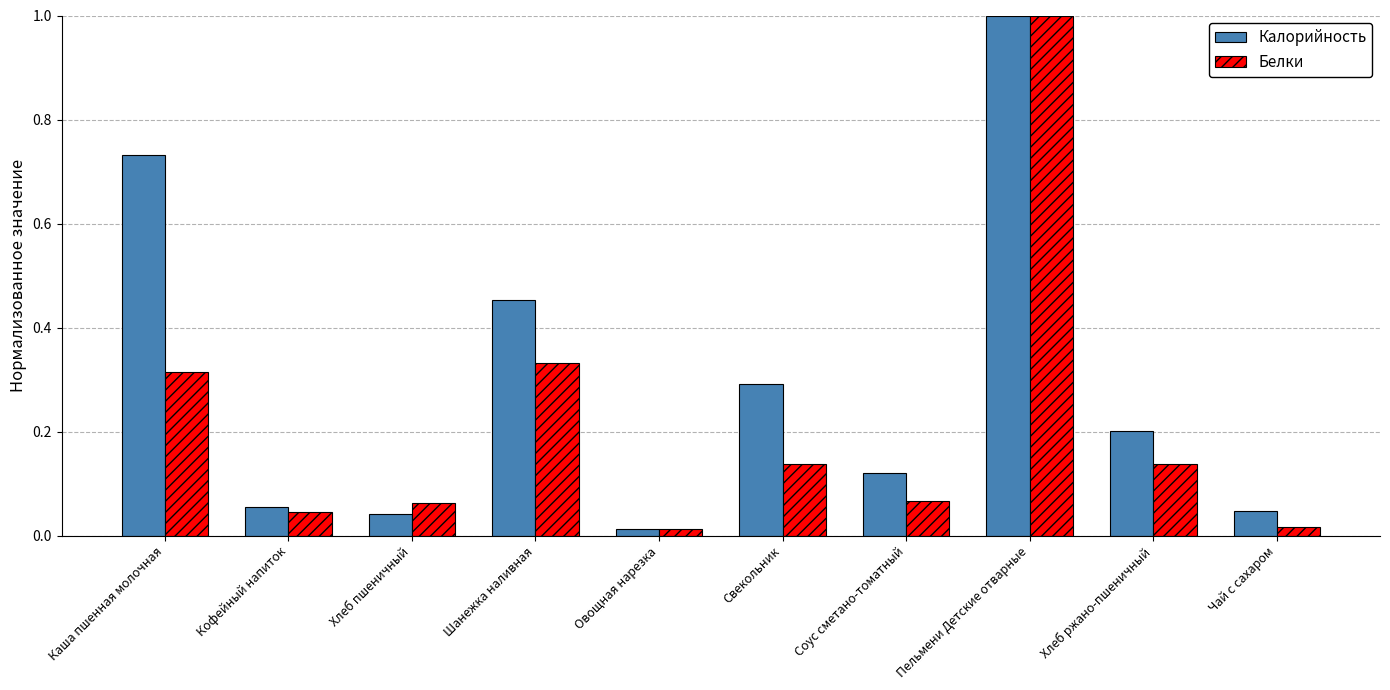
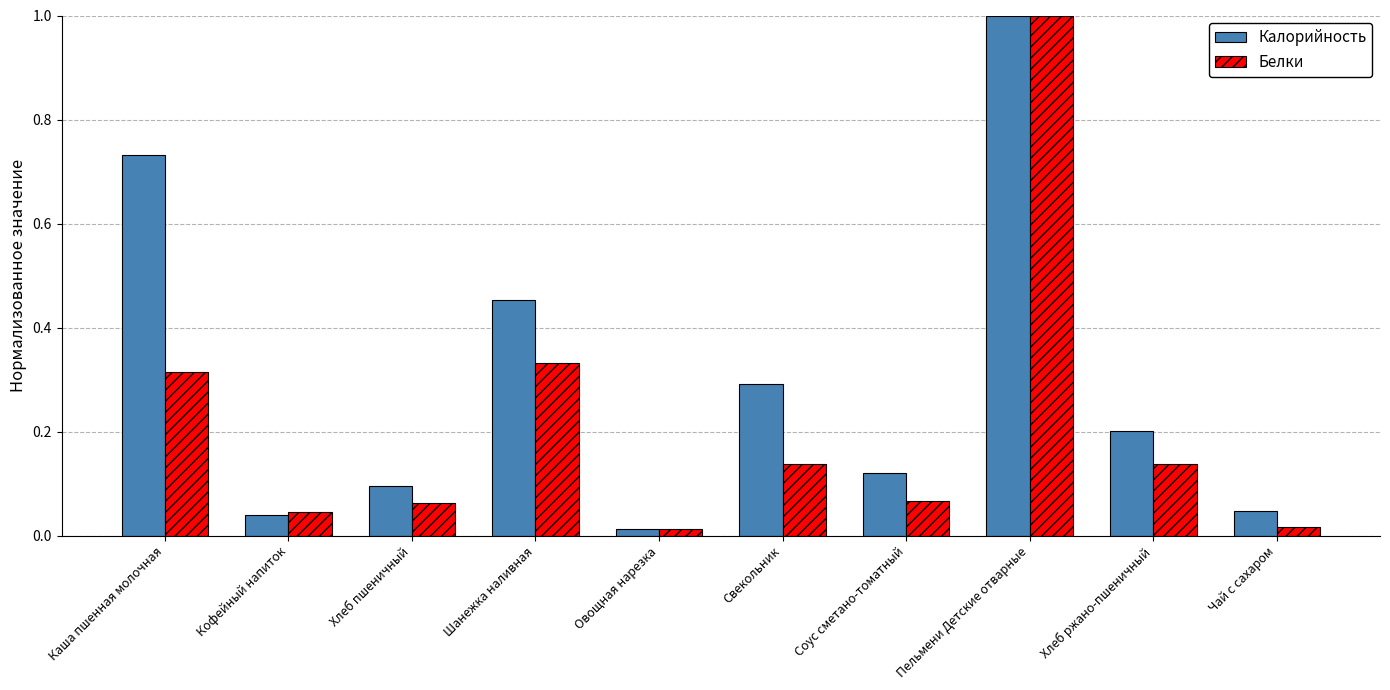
  {
    "Калорийность": {
      "Каша пшенная молочная": 0.73,
-     "Кофейный напиток": 0.05,
-     "Хлеб пшеничный": 0.04,
+     "Кофейный напиток": 0.04,
+     "Хлеб пшеничный": 0.10,
      "Шанежка наливная": 0.45,
      "Овощная нарезка": 0.01,
      "Свекольник": 0.29,
      "Соус сметано-томатный": 0.12,
      "Пельмени Детские отварные": 1.00,
      "Хлеб ржано-пшеничный": 0.20,
      "Чай с сахаром": 0.05
    },
    "Белки": {
      "Каша пшенная молочная": 0.32,
      "Кофейный напиток": 0.05,
      "Хлеб пшеничный": 0.06,
      "Шанежка наливная": 0.33,
      "Овощная нарезка": 0.01,
      "Свекольник": 0.14,
      "Соус сметано-томатный": 0.07,
      "Пельмени Детские отварные": 1.00,
      "Хлеб ржано-пшеничный": 0.14,
      "Чай с сахаром": 0.02
    }
  }
